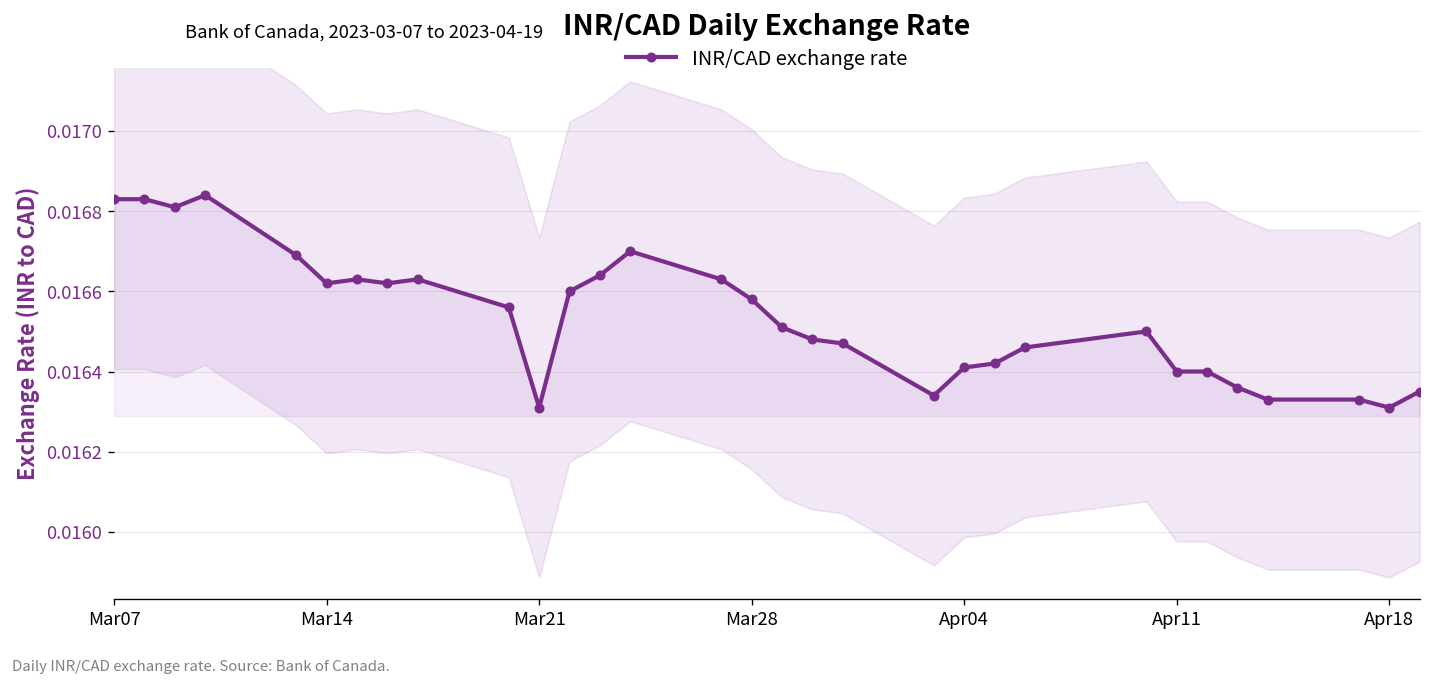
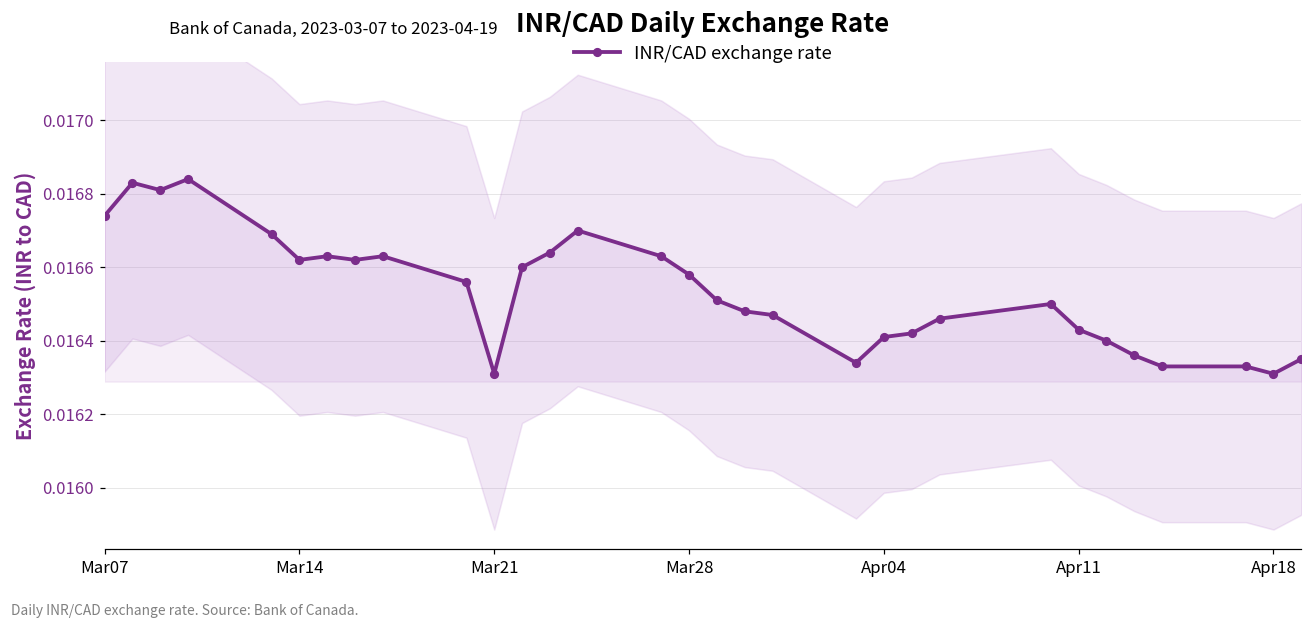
  {
    "INR/CAD exchange rate": {
-     "Mar07": 0.01683,
+     "Mar07": 0.01674,
      "Mar14": 0.01662,
      "Mar21": 0.01631,
      "Mar28": 0.01658,
      "Apr04": 0.01641,
-     "Apr11": 0.01640,
+     "Apr11": 0.01643,
      "Apr18": 0.01631
    }
  }
